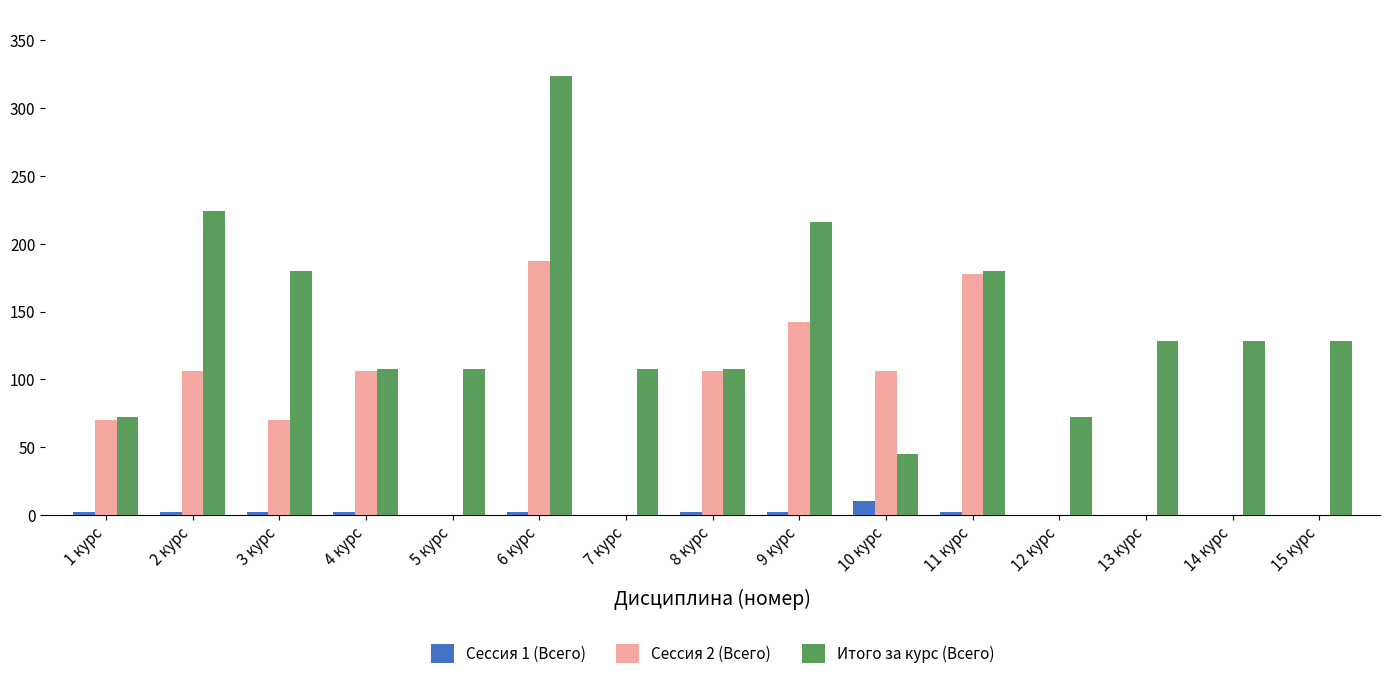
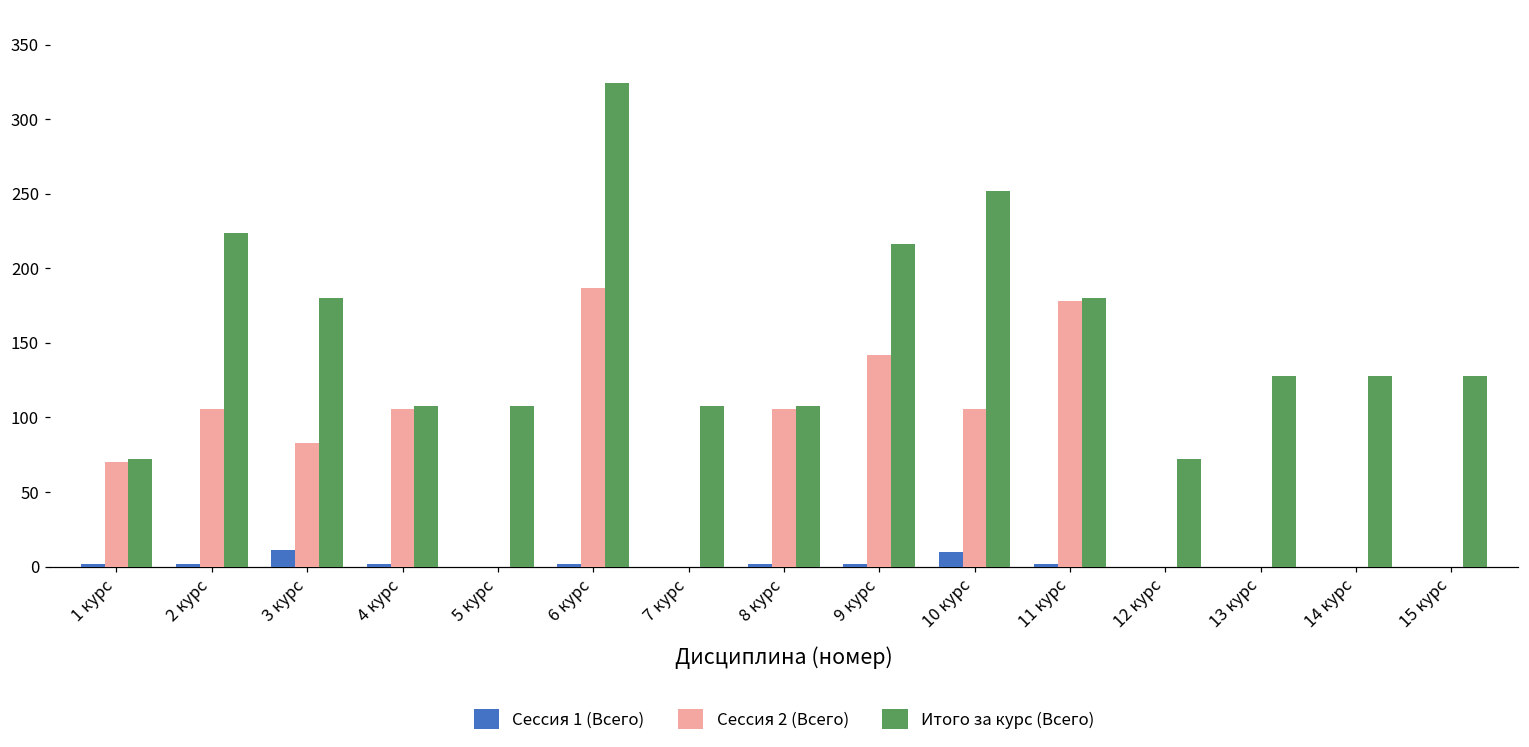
  {
    "Сессия 1 (Всего)": {
      "1 курс": 2,
      "2 курс": 2,
-     "3 курс": 2,
+     "3 курс": 11,
      "4 курс": 2,
      "5 курс": 0,
      "6 курс": 2,
      "7 курс": 0,
      "8 курс": 2,
      "9 курс": 2,
      "10 курс": 10,
      "11 курс": 2,
      "12 курс": 0,
      "13 курс": 0,
      "14 курс": 0,
      "15 курс": 0
    },
    "Сессия 2 (Всего)": {
      "1 курс": 70,
      "2 курс": 106,
-     "3 курс": 70,
+     "3 курс": 83,
      "4 курс": 106,
      "5 курс": 0,
      "6 курс": 187,
      "7 курс": 0,
      "8 курс": 106,
      "9 курс": 142,
      "10 курс": 106,
      "11 курс": 178,
      "12 курс": 0,
      "13 курс": 0,
      "14 курс": 0,
      "15 курс": 0
    },
    "Итого за курс (Всего)": {
      "1 курс": 72,
      "2 курс": 224,
      "3 курс": 180,
      "4 курс": 108,
      "5 курс": 108,
      "6 курс": 324,
      "7 курс": 108,
      "8 курс": 108,
      "9 курс": 216,
-     "10 курс": 45,
+     "10 курс": 252,
      "11 курс": 180,
      "12 курс": 72,
      "13 курс": 128,
      "14 курс": 128,
      "15 курс": 128
    }
  }
